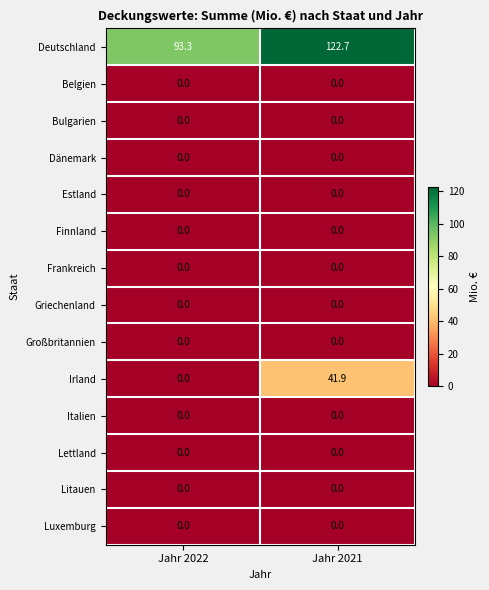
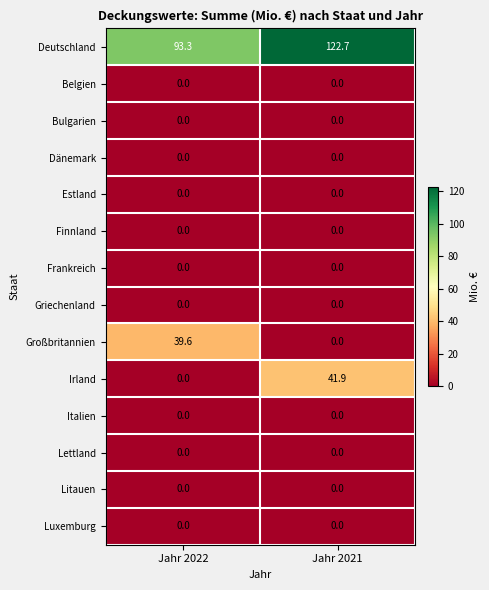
  {
    "Deutschland": {
      "Jahr 2022": 93.3,
      "Jahr 2021": 122.7
    },
    "Belgien": {
      "Jahr 2022": 0.0,
      "Jahr 2021": 0.0
    },
    "Bulgarien": {
      "Jahr 2022": 0.0,
      "Jahr 2021": 0.0
    },
    "Dänemark": {
      "Jahr 2022": 0.0,
      "Jahr 2021": 0.0
    },
    "Estland": {
      "Jahr 2022": 0.0,
      "Jahr 2021": 0.0
    },
    "Finnland": {
      "Jahr 2022": 0.0,
      "Jahr 2021": 0.0
    },
    "Frankreich": {
      "Jahr 2022": 0.0,
      "Jahr 2021": 0.0
    },
    "Griechenland": {
      "Jahr 2022": 0.0,
      "Jahr 2021": 0.0
    },
    "Großbritannien": {
-     "Jahr 2022": 0.0,
+     "Jahr 2022": 39.6,
      "Jahr 2021": 0.0
    },
    "Irland": {
      "Jahr 2022": 0.0,
      "Jahr 2021": 41.9
    },
    "Italien": {
      "Jahr 2022": 0.0,
      "Jahr 2021": 0.0
    },
    "Lettland": {
      "Jahr 2022": 0.0,
      "Jahr 2021": 0.0
    },
    "Litauen": {
      "Jahr 2022": 0.0,
      "Jahr 2021": 0.0
    },
    "Luxemburg": {
      "Jahr 2022": 0.0,
      "Jahr 2021": 0.0
    }
  }
